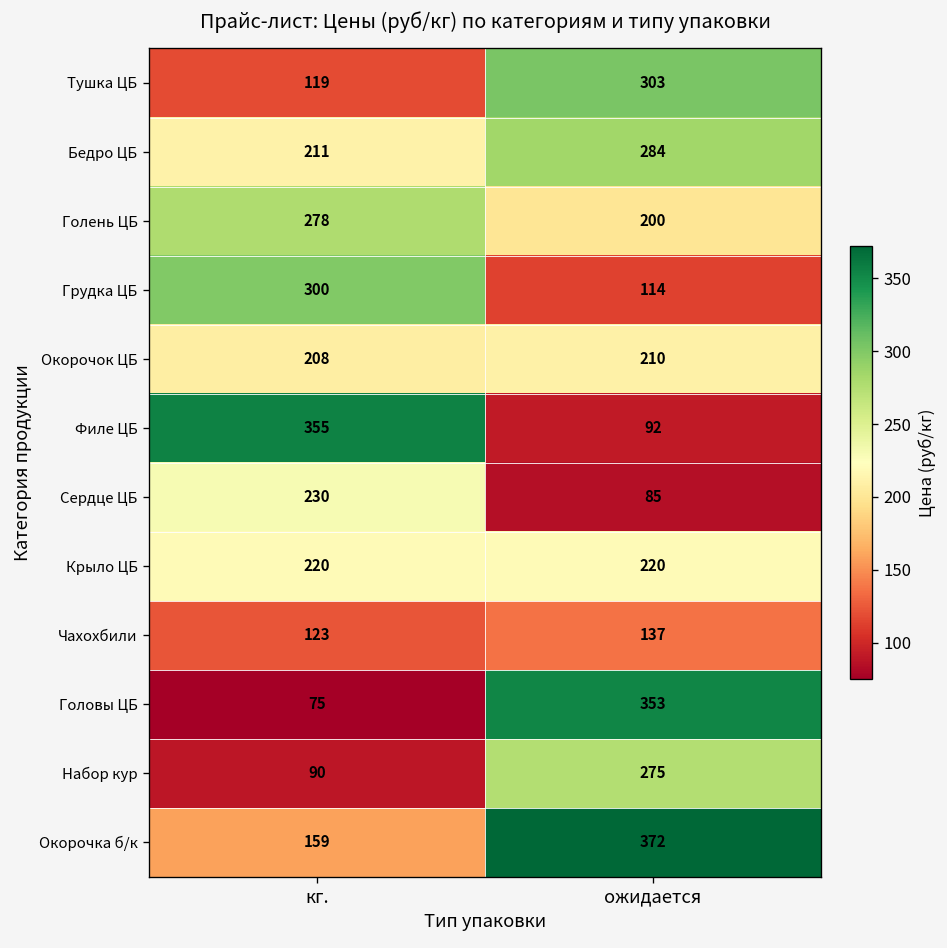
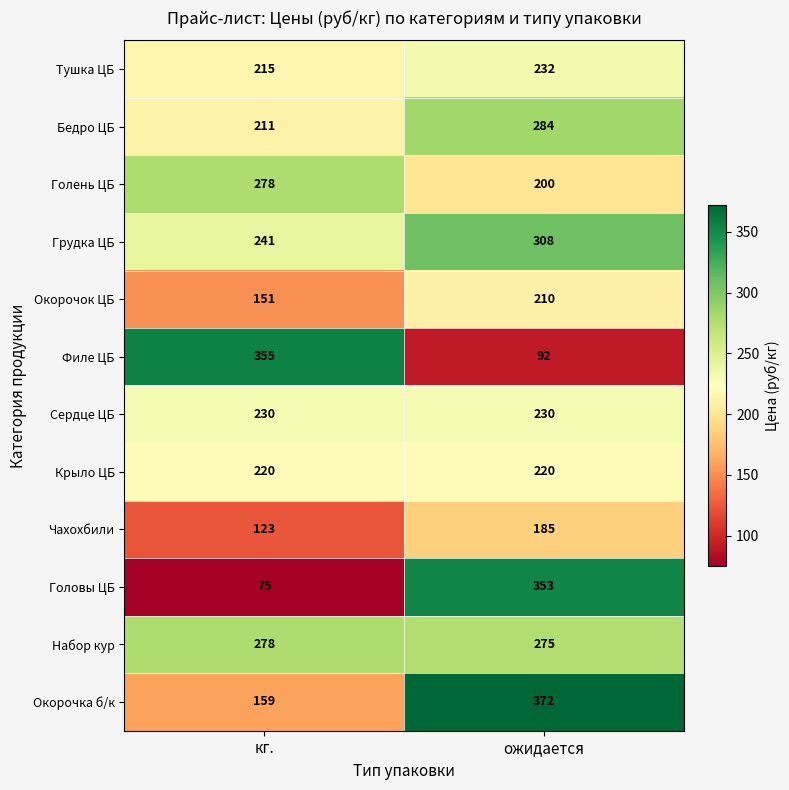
  {
    "Тушка ЦБ": {
-     "кг.": 119,
-     "ожидается": 303
+     "кг.": 215,
+     "ожидается": 232
    },
    "Бедро ЦБ": {
      "кг.": 211,
      "ожидается": 284
    },
    "Голень ЦБ": {
      "кг.": 278,
      "ожидается": 200
    },
    "Грудка ЦБ": {
-     "кг.": 300,
-     "ожидается": 114
+     "кг.": 241,
+     "ожидается": 308
    },
    "Окорочок ЦБ": {
-     "кг.": 208,
+     "кг.": 151,
      "ожидается": 210
    },
    "Филе ЦБ": {
      "кг.": 355,
      "ожидается": 92
    },
    "Сердце ЦБ": {
      "кг.": 230,
-     "ожидается": 85
+     "ожидается": 230
    },
    "Крыло ЦБ": {
      "кг.": 220,
      "ожидается": 220
    },
    "Чахохбили": {
      "кг.": 123,
-     "ожидается": 137
+     "ожидается": 185
    },
    "Головы ЦБ": {
      "кг.": 75,
      "ожидается": 353
    },
    "Набор кур": {
-     "кг.": 90,
+     "кг.": 278,
      "ожидается": 275
    },
    "Окорочка б/к": {
      "кг.": 159,
      "ожидается": 372
    }
  }
